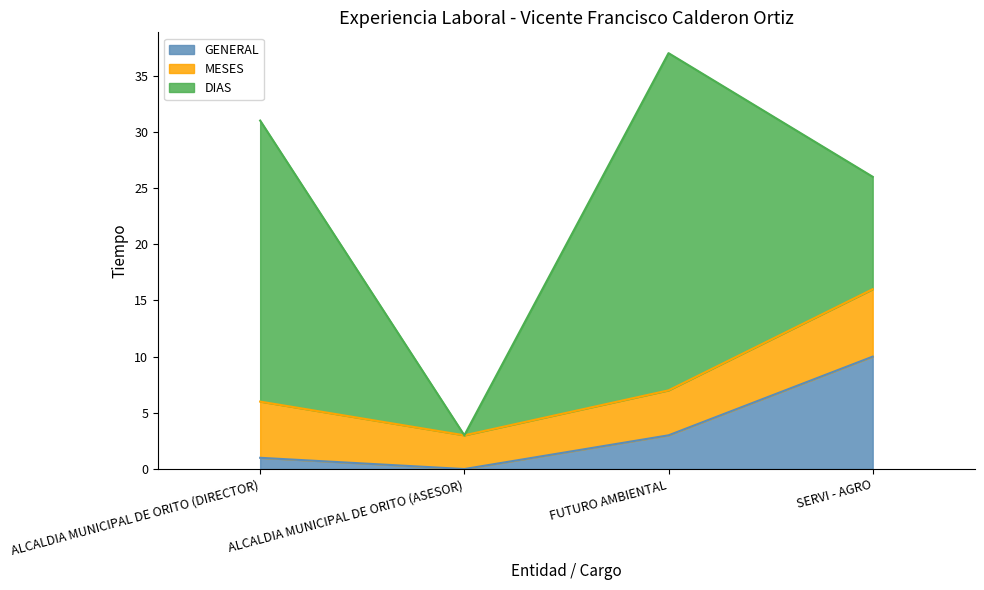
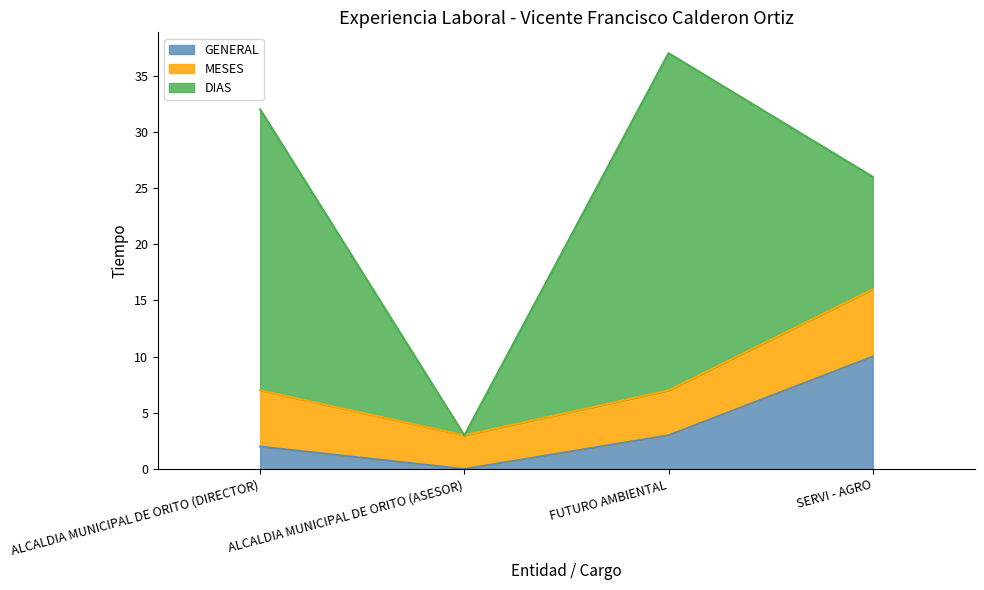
  {
    "GENERAL": {
-     "ALCALDIA MUNICIPAL DE ORITO (DIRECTOR)": 1,
+     "ALCALDIA MUNICIPAL DE ORITO (DIRECTOR)": 2,
      "ALCALDIA MUNICIPAL DE ORITO (ASESOR)": 0,
      "FUTURO AMBIENTAL": 3,
      "SERVI - AGRO": 10
    },
    "MESES": {
      "ALCALDIA MUNICIPAL DE ORITO (DIRECTOR)": 5,
      "FUTURO AMBIENTAL": 4,
      "SERVI - AGRO": 6
    },
    "DIAS": {
      "ALCALDIA MUNICIPAL DE ORITO (DIRECTOR)": 25,
      "FUTURO AMBIENTAL": 30,
      "SERVI - AGRO": 10
    }
  }
